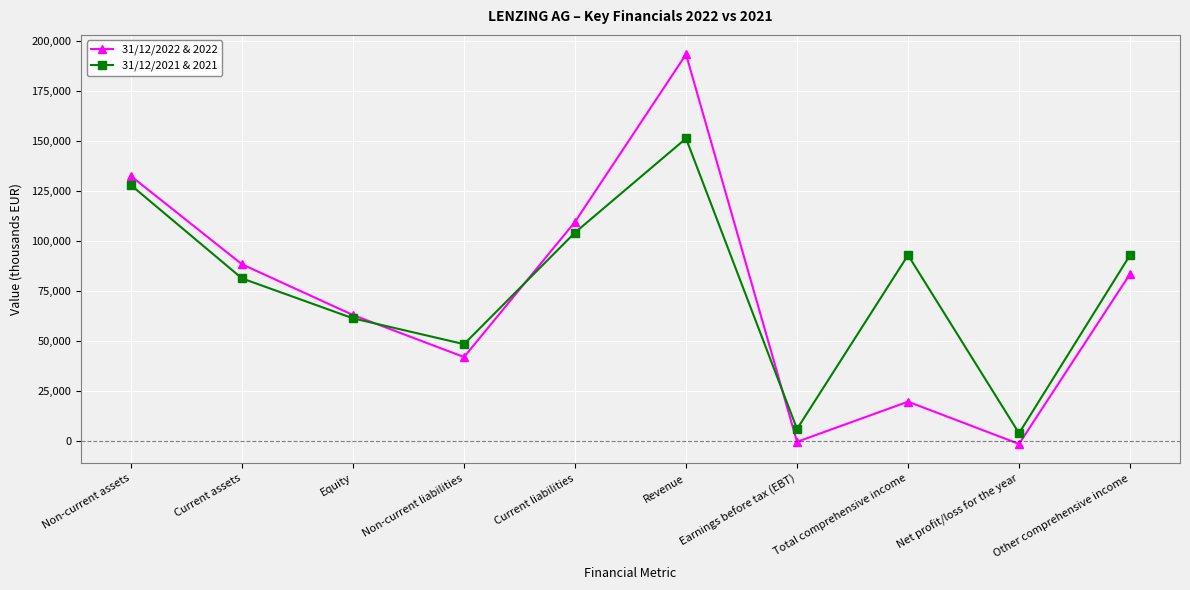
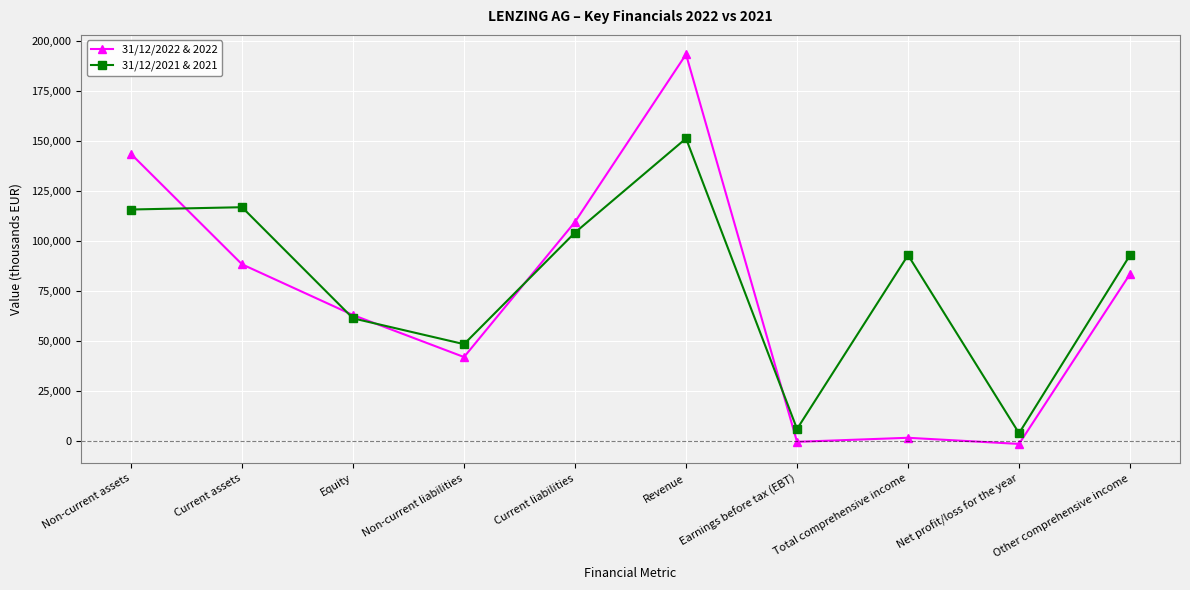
  {
    "31/12/2022 & 2022": {
-     "Non-current assets": "132,000",
+     "Non-current assets": "143,000",
      "Current assets": "88,000",
      "Equity": "63,000",
      "Non-current liabilities": "42,000",
      "Current liabilities": "110,000",
      "Revenue": "193,000",
      "Earnings before tax (EBT)": "0",
-     "Total comprehensive income": "20,000",
+     "Total comprehensive income": "2,000",
      "Net profit/loss for the year": "-1,000",
      "Other comprehensive income": "84,000"
    },
    "31/12/2021 & 2021": {
-     "Non-current assets": "128,000",
-     "Current assets": "81,000",
+     "Non-current assets": "116,000",
+     "Current assets": "117,000",
      "Equity": "61,000",
      "Non-current liabilities": "48,000",
      "Current liabilities": "104,000",
      "Revenue": "151,000",
      "Earnings before tax (EBT)": "6,000",
      "Total comprehensive income": "93,000",
      "Net profit/loss for the year": "4,000",
      "Other comprehensive income": "93,000"
    }
  }
